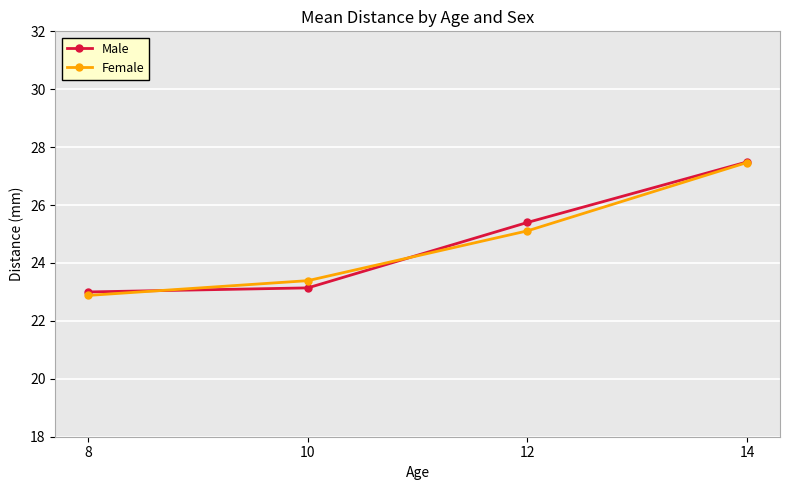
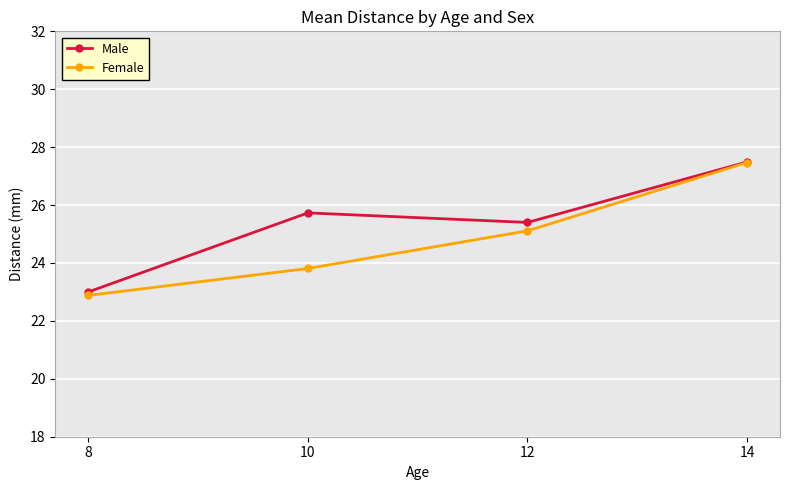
  {
    "Male": {
      "8": 23.0,
-     "10": 23.1,
+     "10": 25.7,
      "12": 25.4
    },
    "Female": {
      "8": 22.9,
-     "10": 23.4,
+     "10": 23.8,
      "12": 25.1
    }
  }
